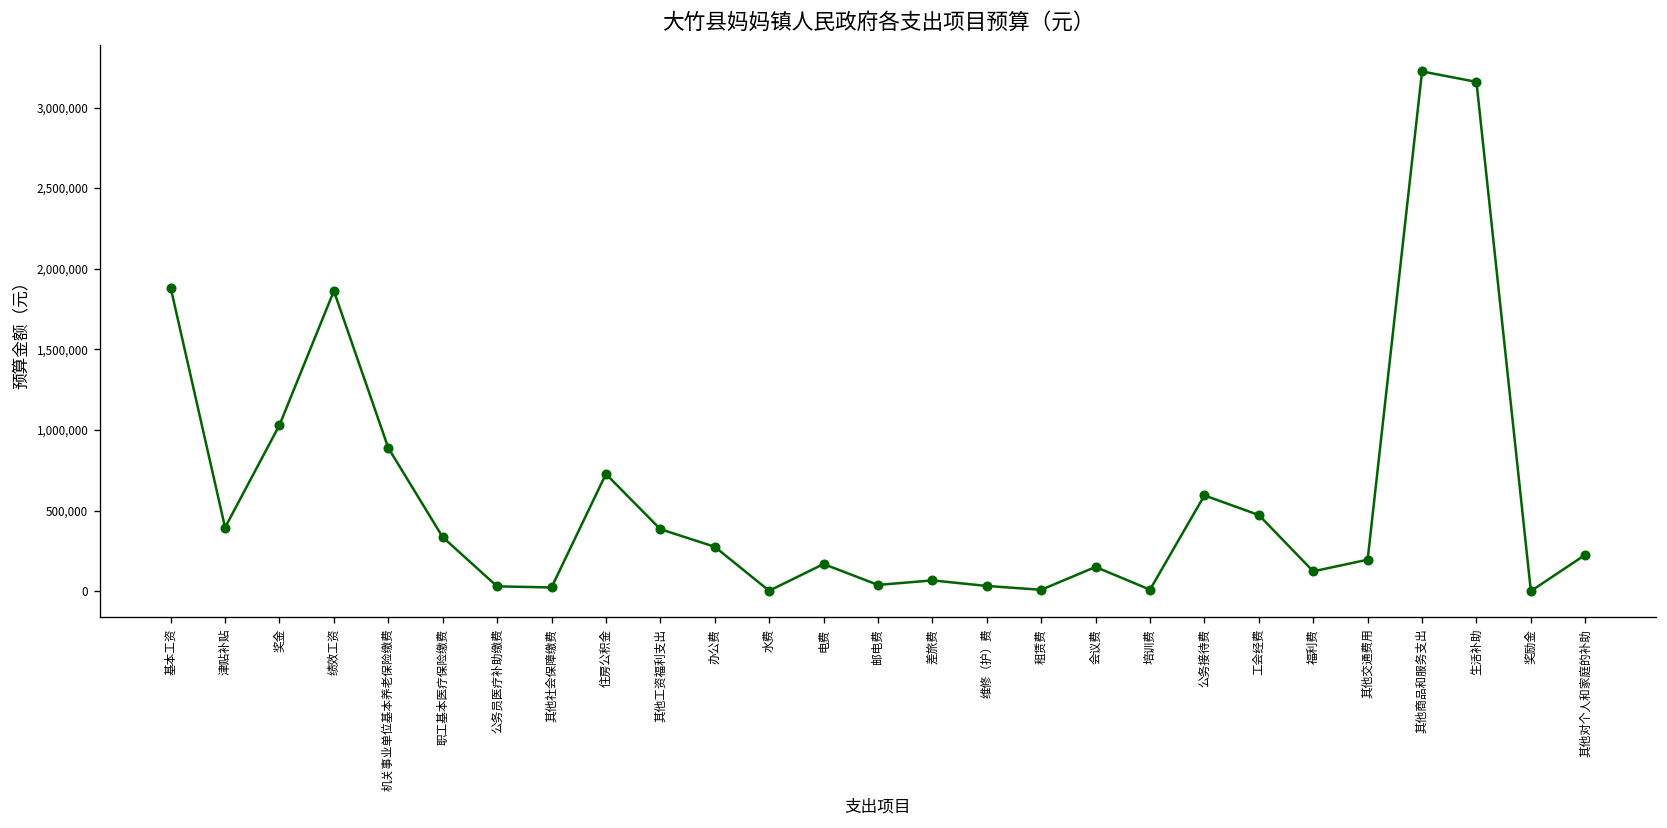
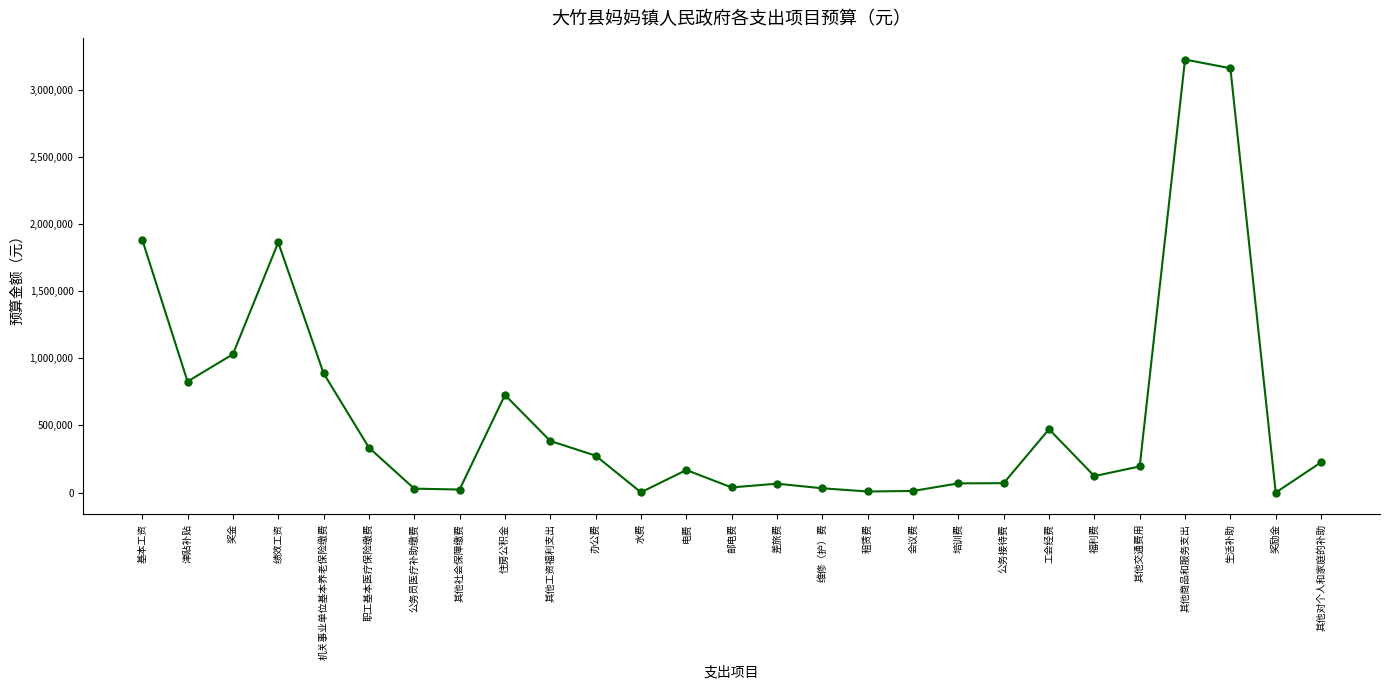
  {
    "基本工资": "1,880,000",
-   "津贴补贴": "390,000",
+   "津贴补贴": "830,000",
    "奖金": "1,030,000",
    "绩效工资": "1,860,000",
    "机关事业单位基本养老保险缴费": "890,000",
    "职工基本医疗保险缴费": "330,000",
    "公务员医疗补助缴费": "30,000",
    "其他社会保障缴费": "20,000",
    "住房公积金": "730,000",
    "其他工资福利支出": "380,000",
    "办公费": "280,000",
    "水费": "0",
    "电费": "170,000",
    "邮电费": "40,000",
    "差旅费": "70,000",
    "维修（护）费": "30,000",
    "租赁费": "10,000",
-   "会议费": "150,000",
-   "培训费": "10,000",
-   "公务接待费": "590,000",
+   "会议费": "10,000",
+   "培训费": "70,000",
+   "公务接待费": "70,000",
    "工会经费": "470,000",
    "福利费": "120,000",
    "其他交通费用": "190,000",
    "其他商品和服务支出": "3,220,000",
    "生活补助": "3,160,000",
    "奖励金": "0",
    "其他对个人和家庭的补助": "230,000"
  }
